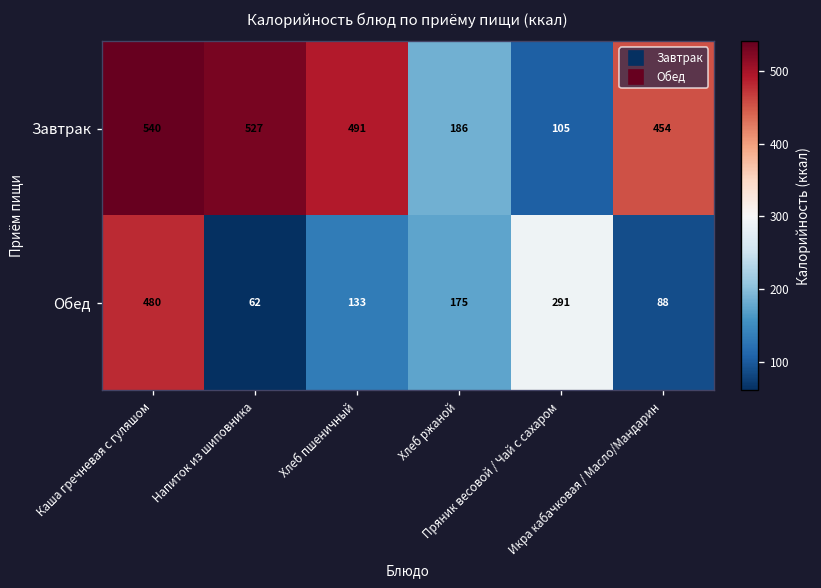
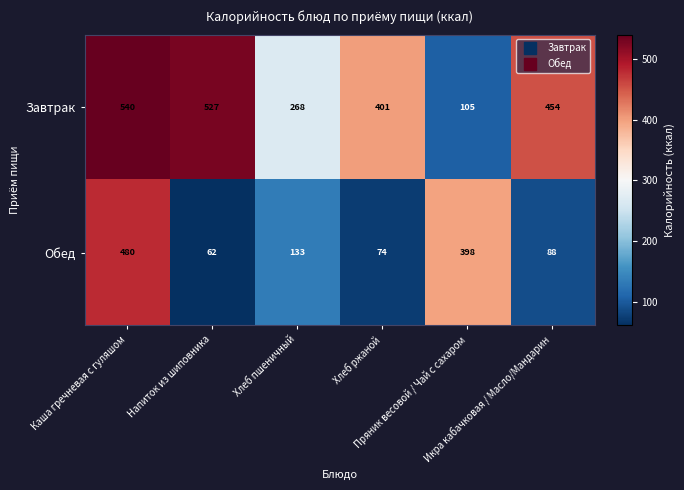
  {
    "Завтрак": {
      "Каша гречневая с гуляшом": 540,
      "Напиток из шиповника": 527,
-     "Хлеб пшеничный": 491,
-     "Хлеб ржаной": 186,
+     "Хлеб пшеничный": 268,
+     "Хлеб ржаной": 401,
      "Пряник весовой / Чай с сахаром": 105,
      "Икра кабачковая / Масло/Мандарин": 454
    },
    "Обед": {
      "Каша гречневая с гуляшом": 480,
      "Напиток из шиповника": 62,
      "Хлеб пшеничный": 133,
-     "Хлеб ржаной": 175,
-     "Пряник весовой / Чай с сахаром": 291,
+     "Хлеб ржаной": 74,
+     "Пряник весовой / Чай с сахаром": 398,
      "Икра кабачковая / Масло/Мандарин": 88
    }
  }
